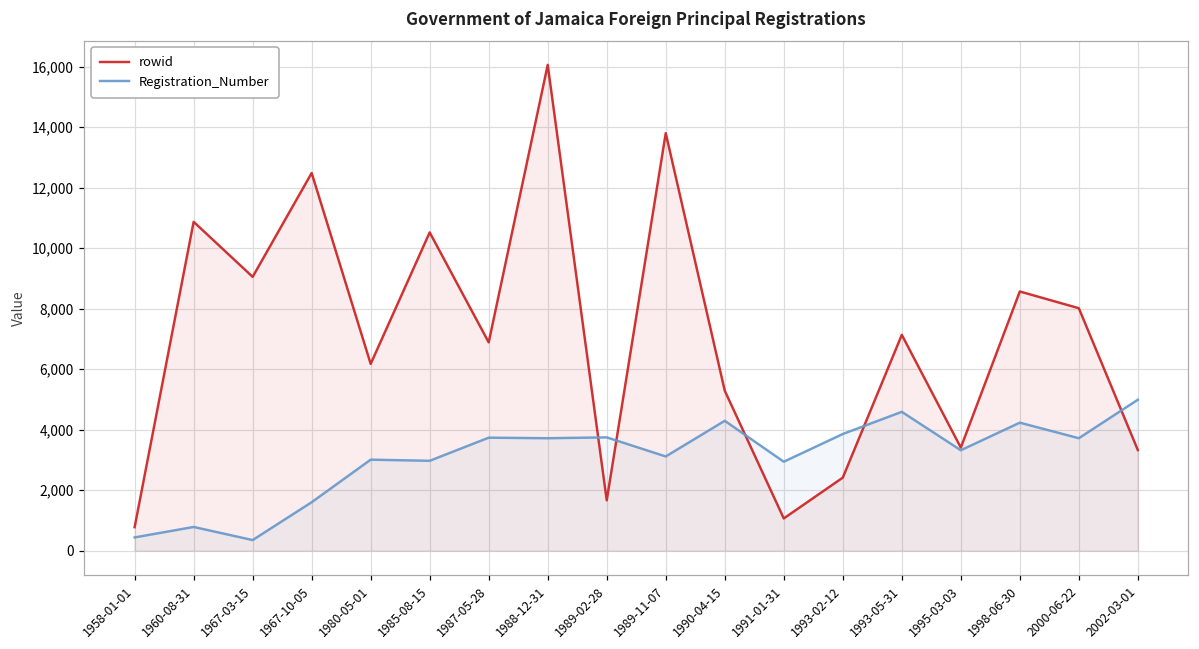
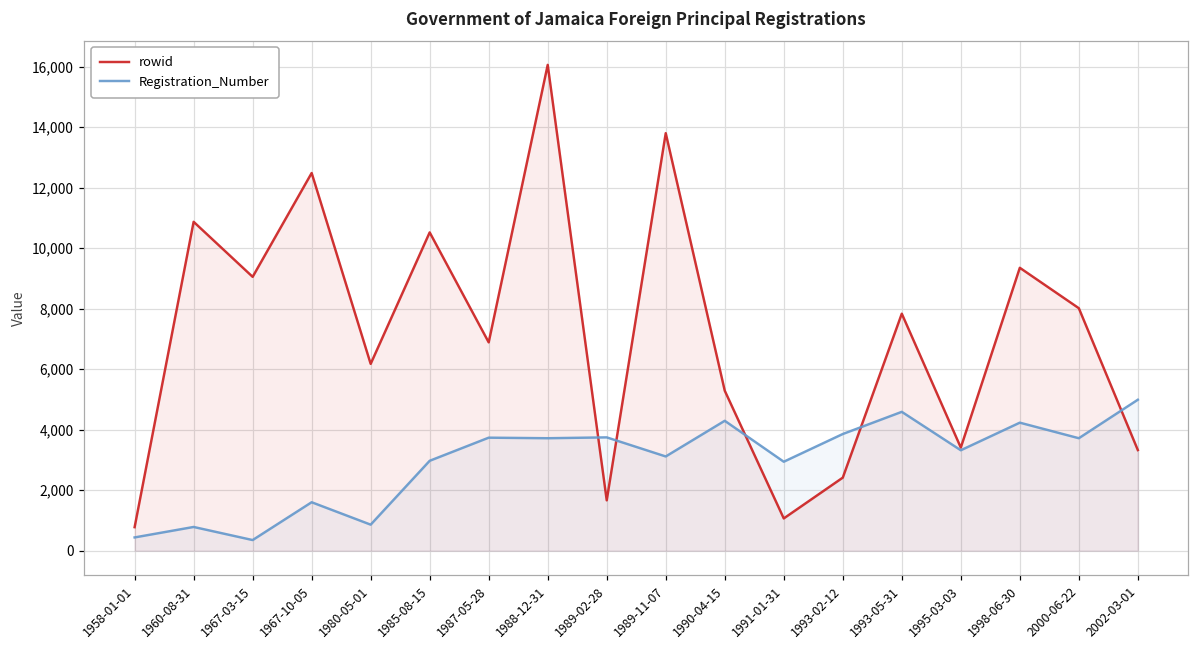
  {
    "rowid": {
      "1958-01-01": "800",
      "1960-08-31": "10,900",
      "1967-03-15": "9,100",
      "1967-10-05": "12,500",
      "1980-05-01": "6,200",
      "1985-08-15": "10,500",
      "1987-05-28": "6,900",
      "1988-12-31": "16,100",
      "1989-02-28": "1,700",
      "1989-11-07": "13,800",
      "1990-04-15": "5,300",
      "1991-01-31": "1,100",
      "1993-02-12": "2,400",
-     "1993-05-31": "7,100",
-     "1998-06-30": "8,600",
+     "1993-05-31": "7,800",
+     "1998-06-30": "9,400",
      "2000-06-22": "8,000",
      "2002-03-01": "3,300"
    },
    "Registration_Number": {
      "1958-01-01": "400",
      "1960-08-31": "800",
      "1967-03-15": "400",
      "1967-10-05": "1,600",
-     "1980-05-01": "3,000",
+     "1980-05-01": "900",
      "1985-08-15": "3,000",
      "1987-05-28": "3,700",
      "1988-12-31": "3,700",
      "1989-02-28": "3,700",
      "1989-11-07": "3,100",
      "1990-04-15": "4,300",
      "1991-01-31": "2,900",
      "1993-02-12": "3,900",
      "1993-05-31": "4,600",
      "1998-06-30": "4,200",
      "2000-06-22": "3,700",
      "2002-03-01": "5,000"
    }
  }
